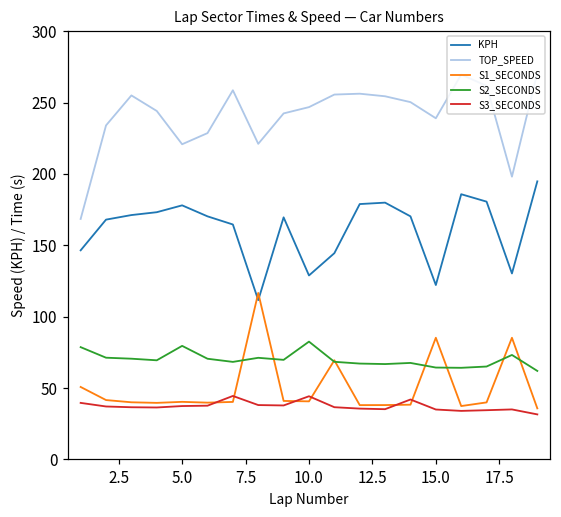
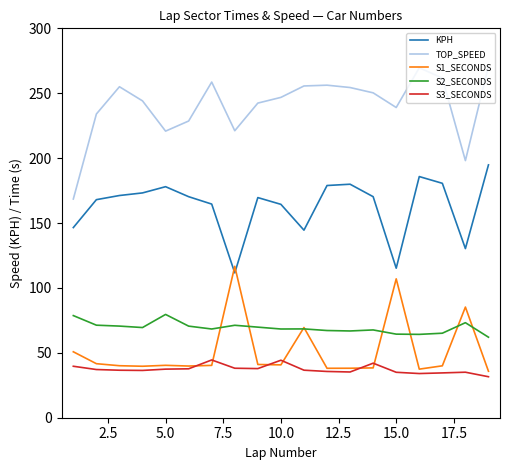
  {
    "KPH": {
      "5.0": 178,
-     "10.0": 129,
-     "15.0": 122
+     "10.0": 164,
+     "15.0": 115
    },
    "TOP_SPEED": {
      "5.0": 221,
      "10.0": 247,
      "15.0": 239
    },
    "S1_SECONDS": {
      "5.0": 40,
      "10.0": 41,
-     "15.0": 85
+     "15.0": 107
    },
    "S2_SECONDS": {
      "5.0": 80,
-     "10.0": 83,
+     "10.0": 68,
      "15.0": 64
    },
    "S3_SECONDS": {
      "5.0": 37,
      "10.0": 44,
      "15.0": 35
    }
  }
